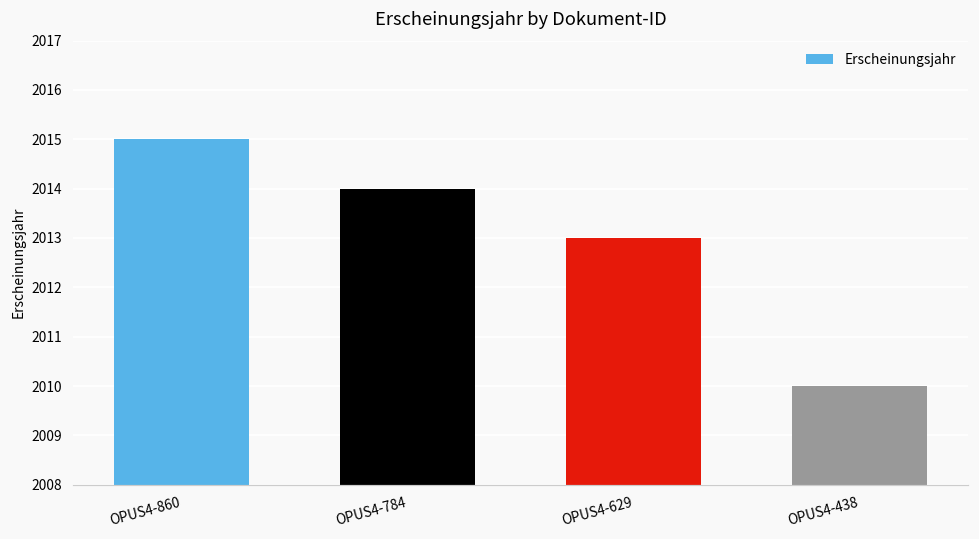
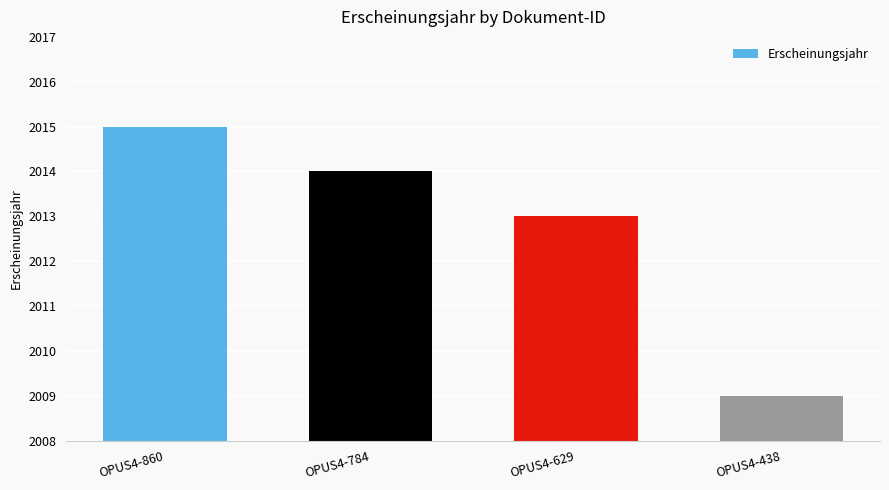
  {
    "OPUS4-860": 2015,
    "OPUS4-784": 2014,
    "OPUS4-629": 2013,
-   "OPUS4-438": 2010
+   "OPUS4-438": 2009
  }
